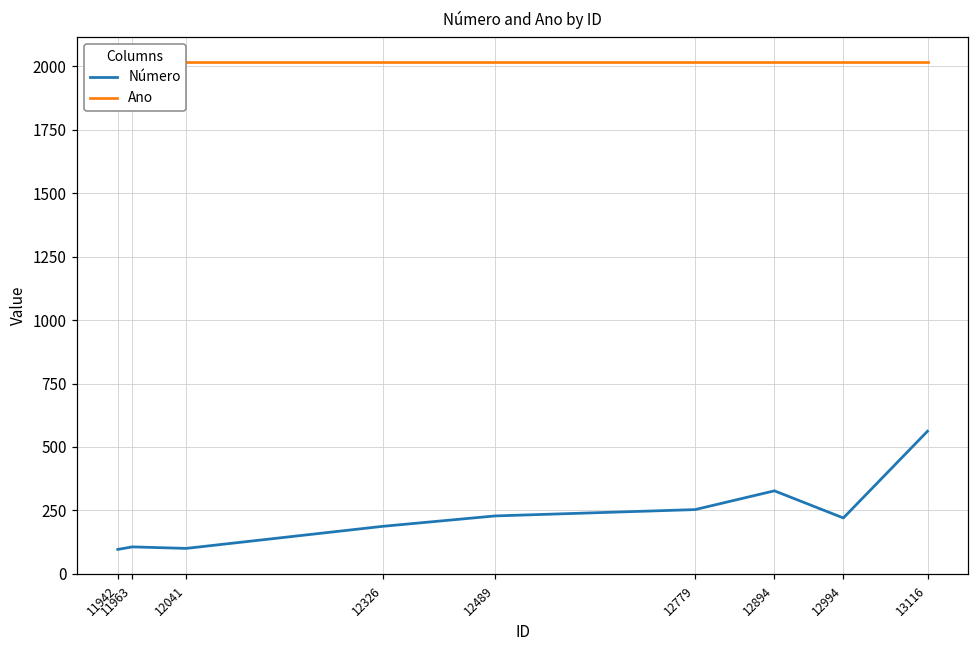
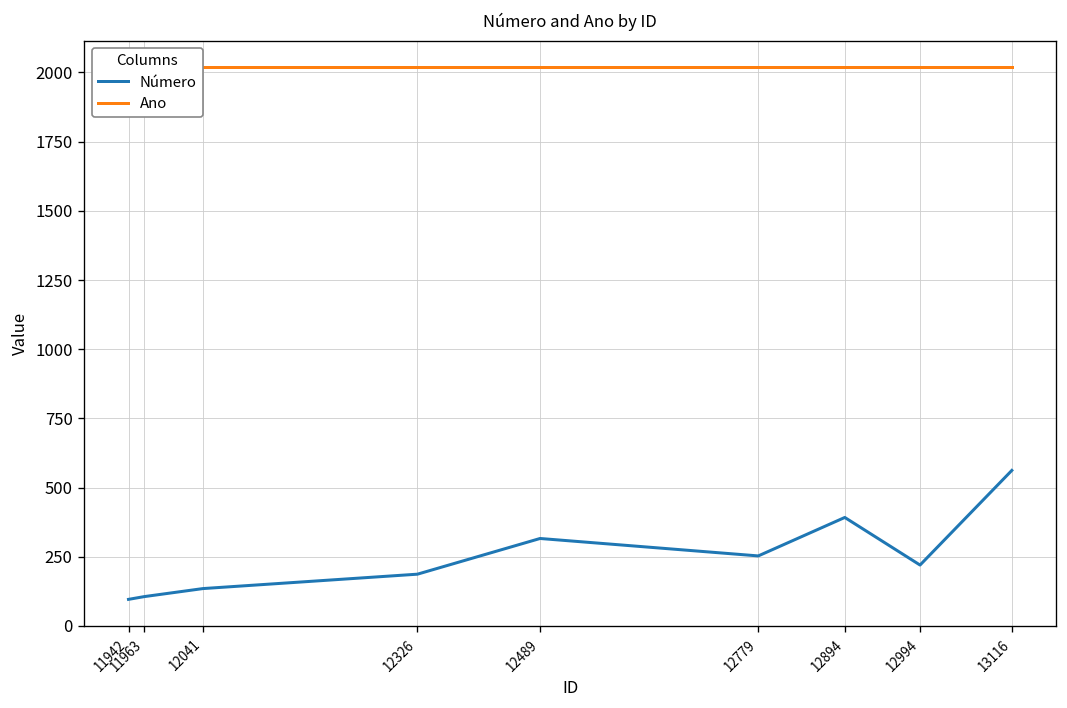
  {
    "Número": {
      "11942": 100,
      "11963": 110,
-     "12041": 100,
+     "12041": 140,
      "12326": 190,
-     "12489": 230,
+     "12489": 320,
      "12779": 250,
-     "12894": 330,
+     "12894": 390,
      "12994": 220,
      "13116": 560
    },
    "Ano": {
      "12041": 2020,
      "12326": 2020,
      "12489": 2020,
      "12779": 2020,
      "12894": 2020,
      "12994": 2020,
      "13116": 2020
    }
  }
